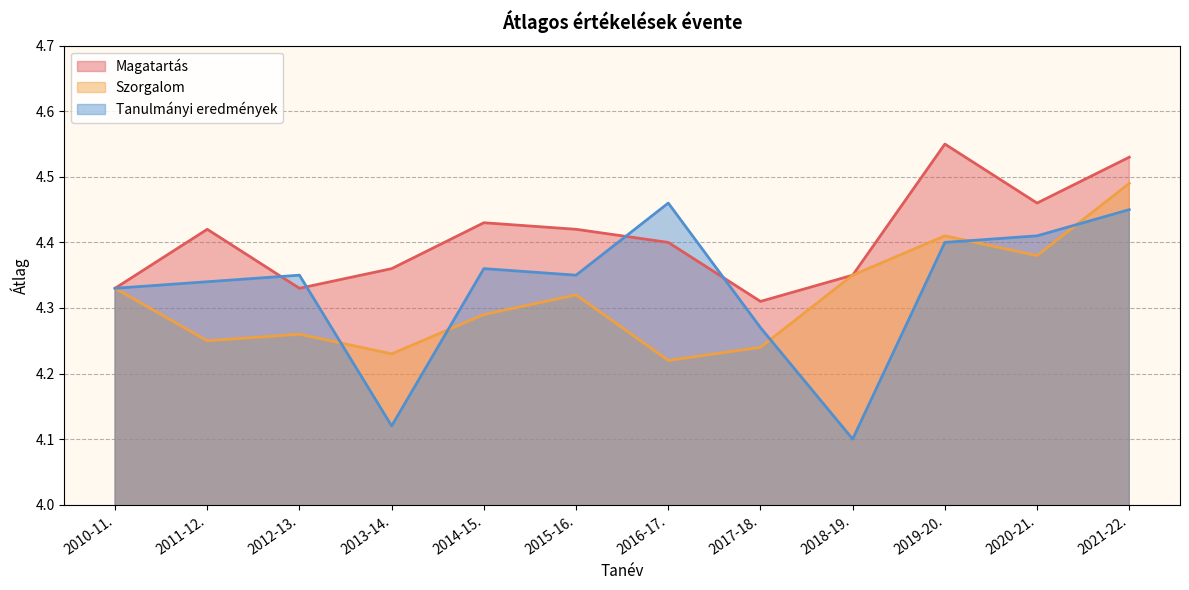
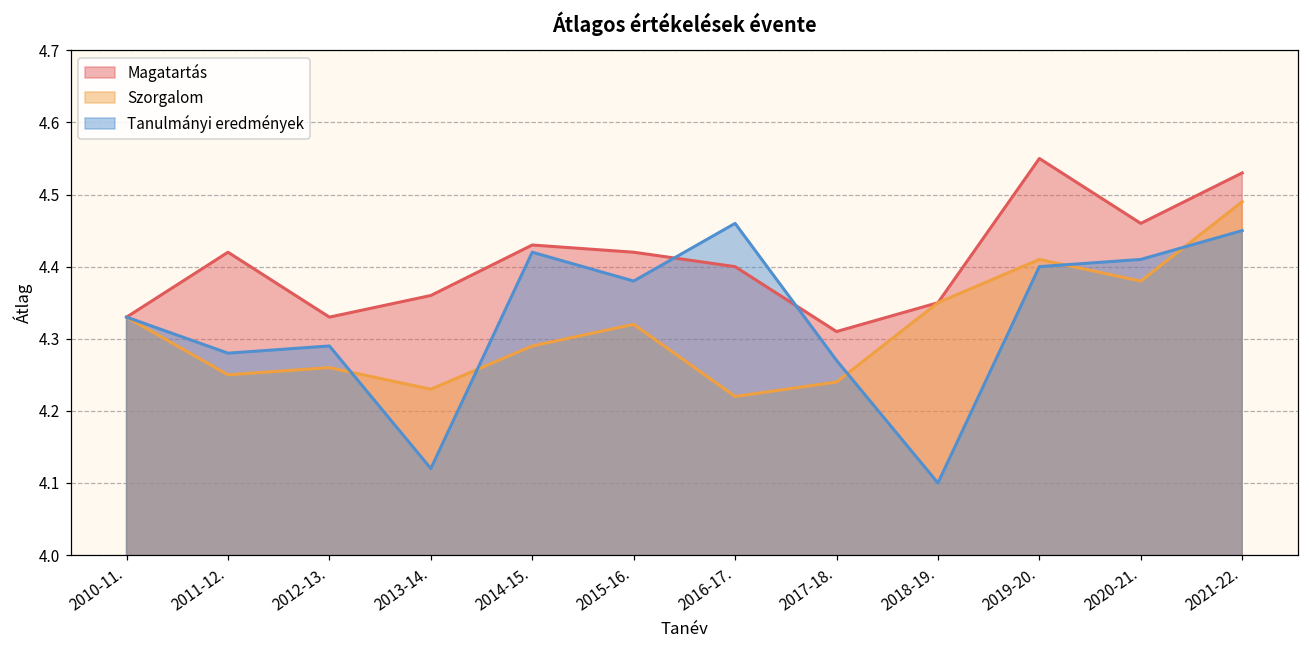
  {
    "Tanulmányi eredmények": {
-     "2011-12.": 4.34,
-     "2012-13.": 4.35,
+     "2011-12.": 4.28,
+     "2012-13.": 4.29,
      "2013-14.": 4.12,
-     "2014-15.": 4.36,
-     "2015-16.": 4.35,
+     "2014-15.": 4.42,
+     "2015-16.": 4.38,
      "2016-17.": 4.46,
      "2017-18.": 4.27,
      "2018-19.": 4.10,
      "2019-20.": 4.40,
      "2020-21.": 4.41,
      "2021-22.": 4.45
    }
  }
